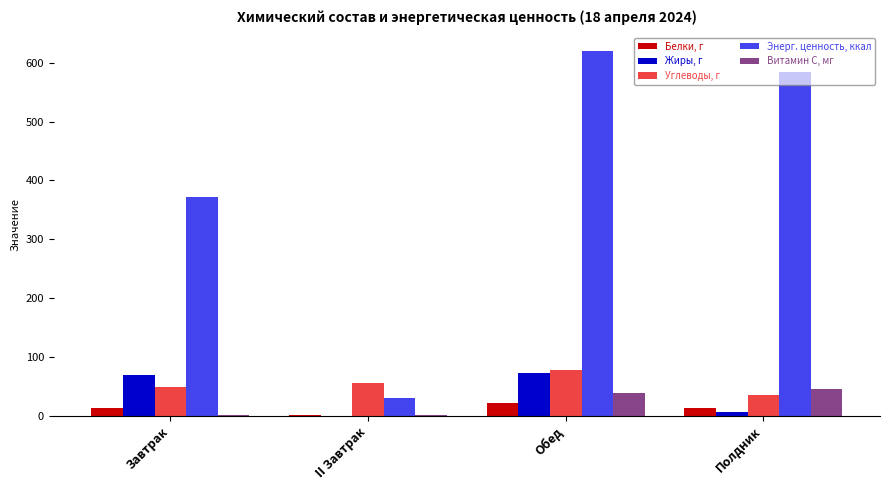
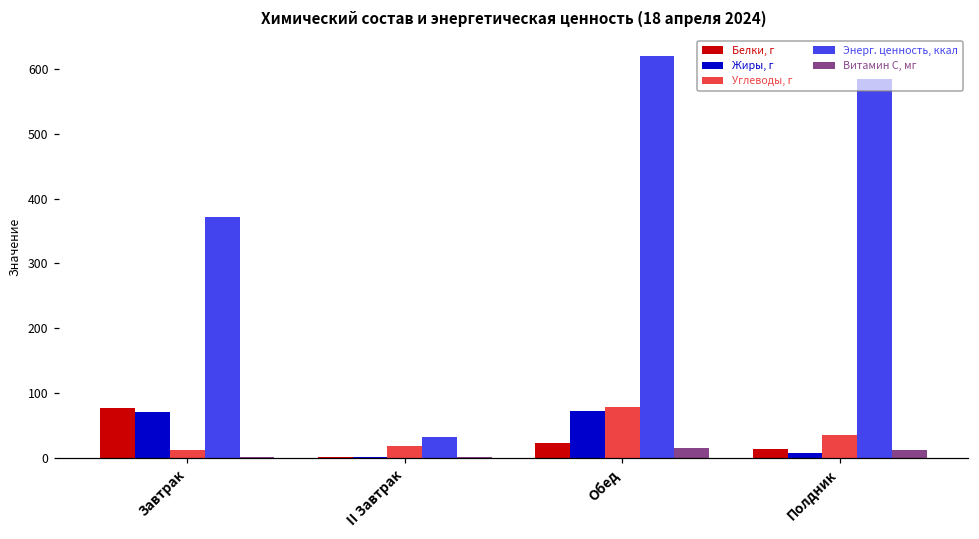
  {
    "Белки, г": {
-     "Завтрак": 10,
+     "Завтрак": 80,
      "Обед": 20,
      "Полдник": 10
    },
    "Жиры, г": {
      "Завтрак": 70,
      "Обед": 70,
      "Полдник": 10
    },
    "Углеводы, г": {
-     "Завтрак": 50,
-     "II Завтрак": 60,
+     "Завтрак": 10,
+     "II Завтрак": 20,
      "Обед": 80,
      "Полдник": 40
    },
    "Энерг. ценность, ккал": {
      "Завтрак": 370,
      "II Завтрак": 30,
      "Обед": 620
    },
    "Витамин С, мг": {
-     "Обед": 40,
-     "Полдник": 50
+     "Обед": 20,
+     "Полдник": 10
    }
  }
